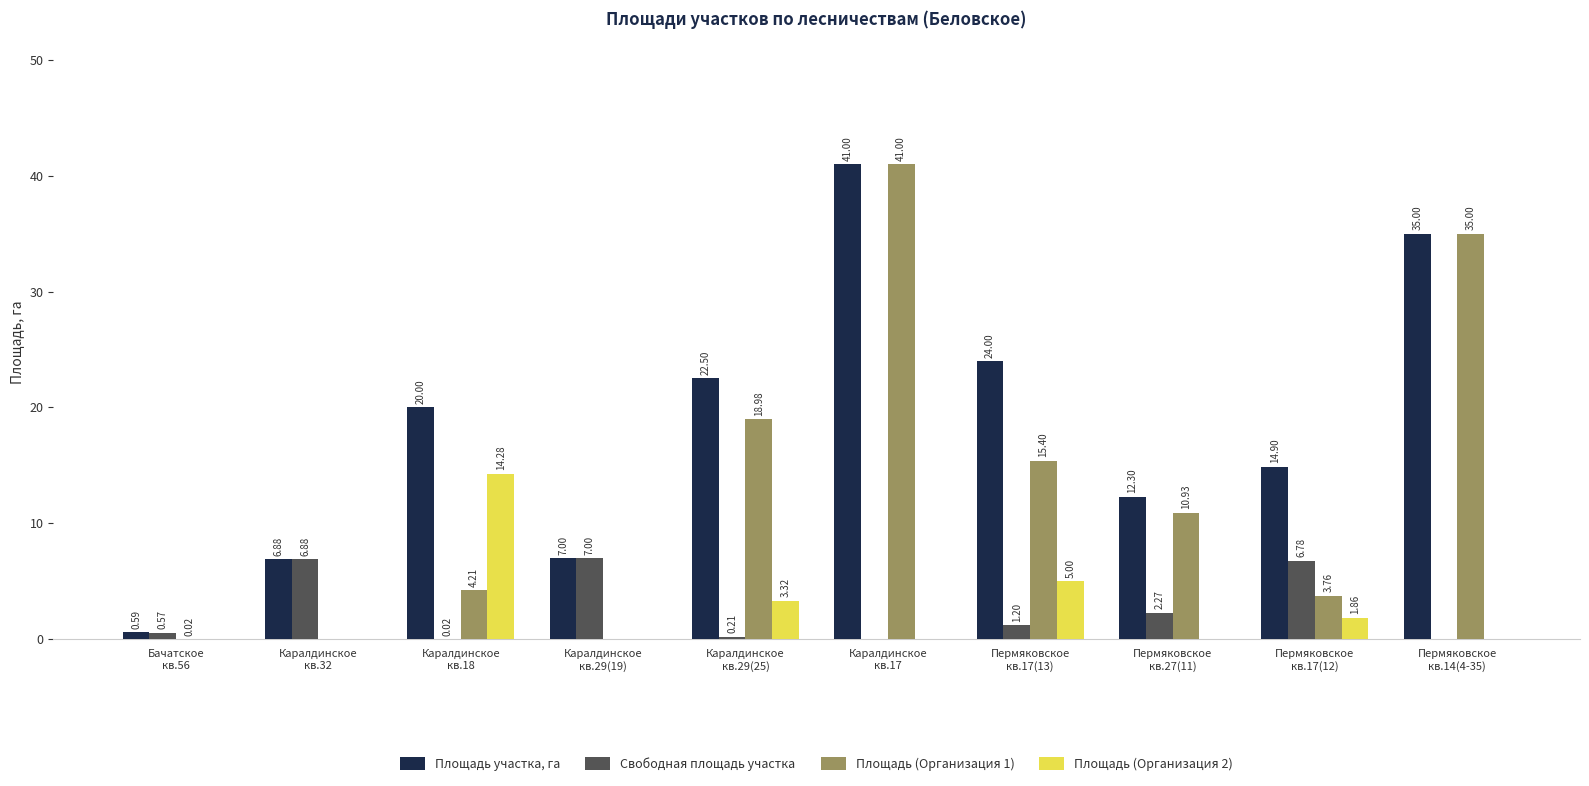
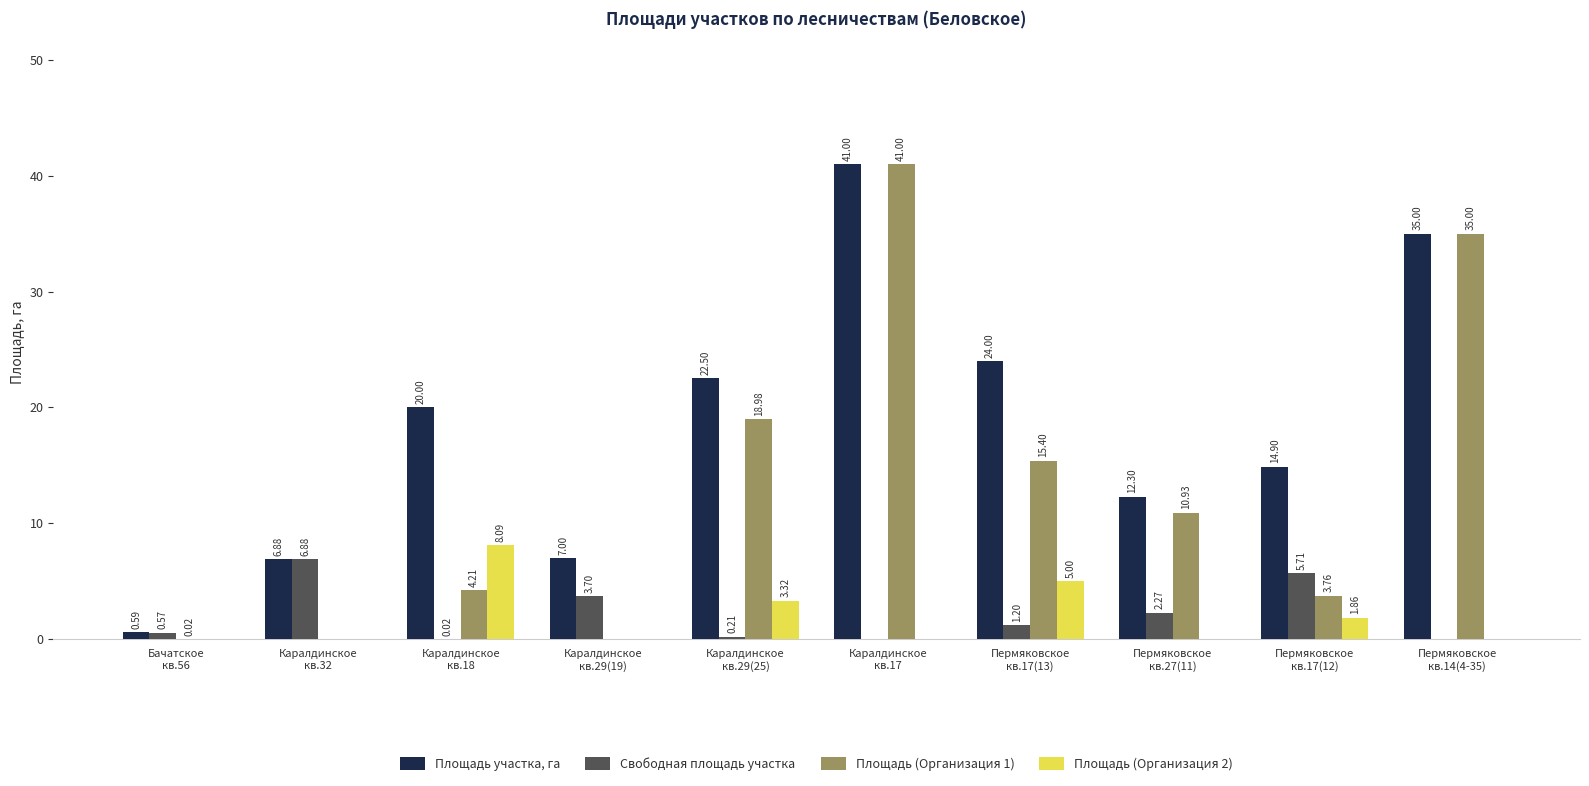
  {
    "Площадь участка, га": {
      "Бачатское кв.56": 0.59,
      "Каралдинское кв.32": 6.88,
      "Каралдинское кв.18": 20.00,
      "Каралдинское кв.29(19)": 7.00,
      "Каралдинское кв.29(25)": 22.50,
      "Каралдинское кв.17": 41.00,
      "Пермяковское кв.17(13)": 24.00,
      "Пермяковское кв.27(11)": 12.30,
      "Пермяковское кв.17(12)": 14.90,
      "Пермяковское кв.14(4-35)": 35.00
    },
    "Свободная площадь участка": {
      "Бачатское кв.56": 0.57,
      "Каралдинское кв.32": 6.88,
      "Каралдинское кв.18": 0.02,
-     "Каралдинское кв.29(19)": 7.00,
+     "Каралдинское кв.29(19)": 3.70,
      "Каралдинское кв.29(25)": 0.21,
      "Пермяковское кв.17(13)": 1.20,
      "Пермяковское кв.27(11)": 2.27,
-     "Пермяковское кв.17(12)": 6.78
+     "Пермяковское кв.17(12)": 5.71
    },
    "Площадь (Организация 1)": {
      "Бачатское кв.56": 0.02,
      "Каралдинское кв.18": 4.21,
      "Каралдинское кв.29(25)": 18.98,
      "Каралдинское кв.17": 41.00,
      "Пермяковское кв.17(13)": 15.40,
      "Пермяковское кв.27(11)": 10.93,
      "Пермяковское кв.17(12)": 3.76,
      "Пермяковское кв.14(4-35)": 35.00
    },
    "Площадь (Организация 2)": {
-     "Каралдинское кв.18": 14.28,
+     "Каралдинское кв.18": 8.09,
      "Каралдинское кв.29(25)": 3.32,
      "Пермяковское кв.17(13)": 5.00,
      "Пермяковское кв.17(12)": 1.86
    }
  }
